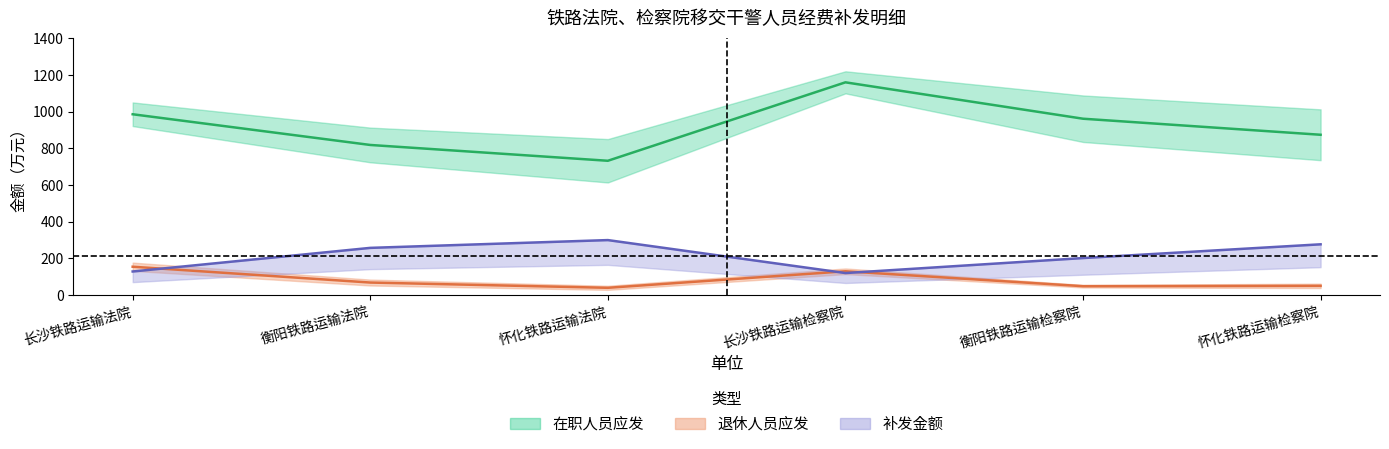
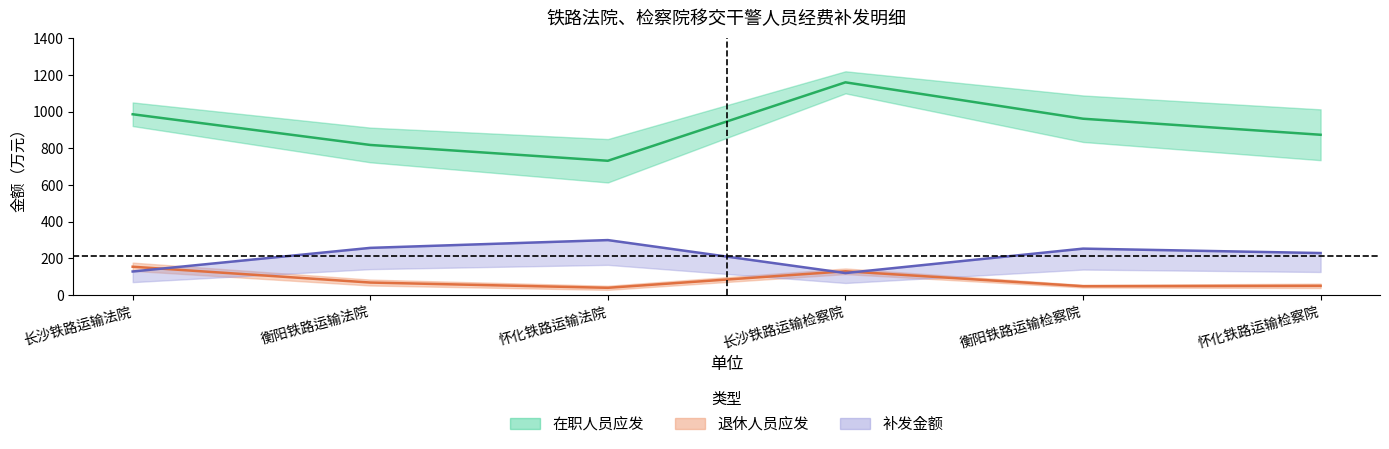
  {
    "补发金额": {
      "长沙铁路运输法院": 130,
      "衡阳铁路运输法院": 260,
      "怀化铁路运输法院": 300,
-     "衡阳铁路运输检察院": 200,
-     "怀化铁路运输检察院": 280
+     "衡阳铁路运输检察院": 250,
+     "怀化铁路运输检察院": 230
    }
  }
